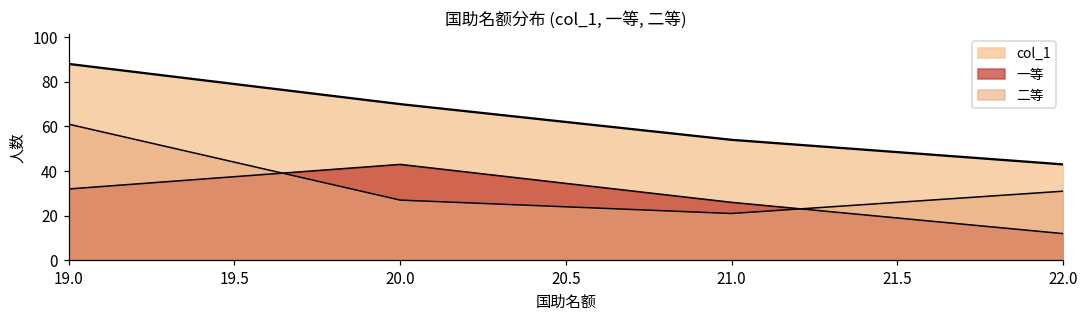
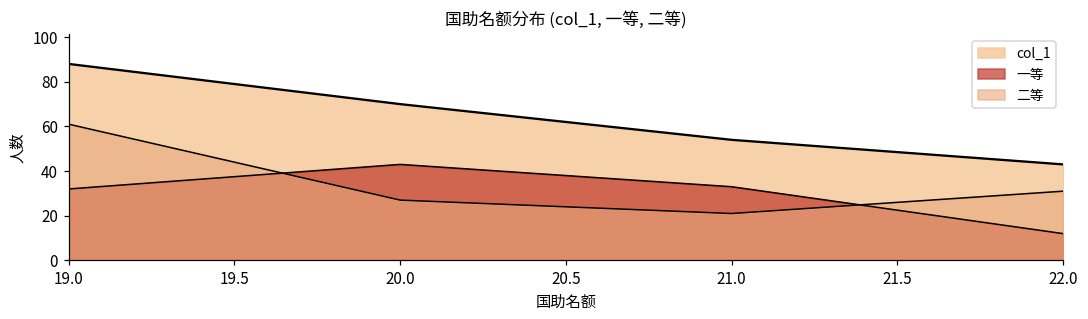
  {
    "一等": {
      "19.0": 32,
      "20.0": 43,
-     "21.0": 26,
+     "21.0": 33,
      "22.0": 12
    }
  }
